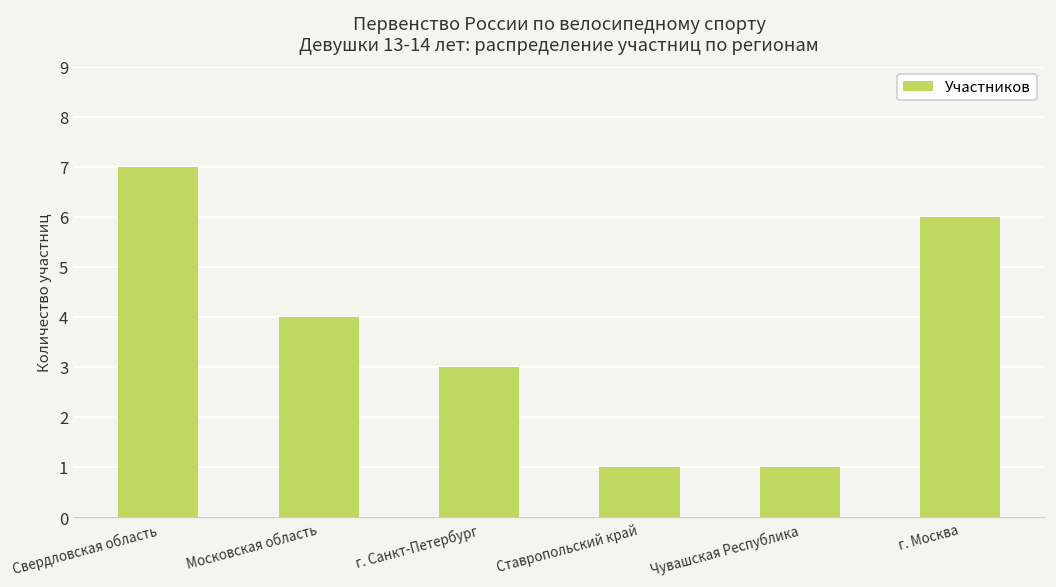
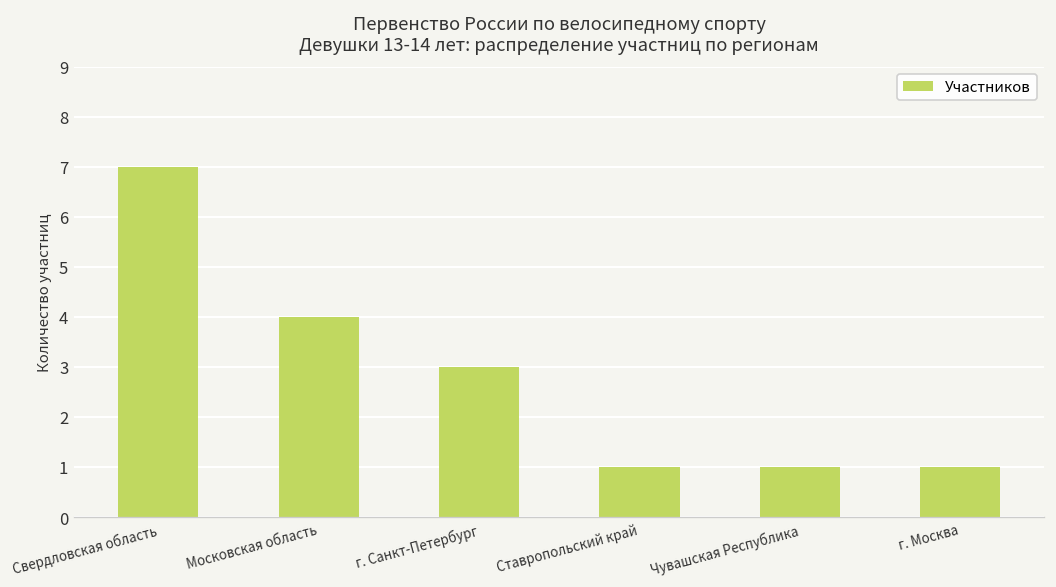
  {
    "Свердловская область": 7,
    "Московская область": 4,
    "г. Санкт-Петербург": 3,
    "Ставропольский край": 1,
    "Чувашская Республика": 1,
-   "г. Москва": 6
+   "г. Москва": 1
  }
